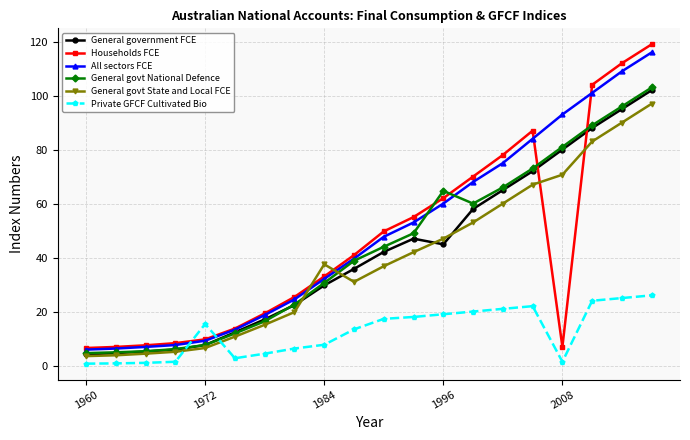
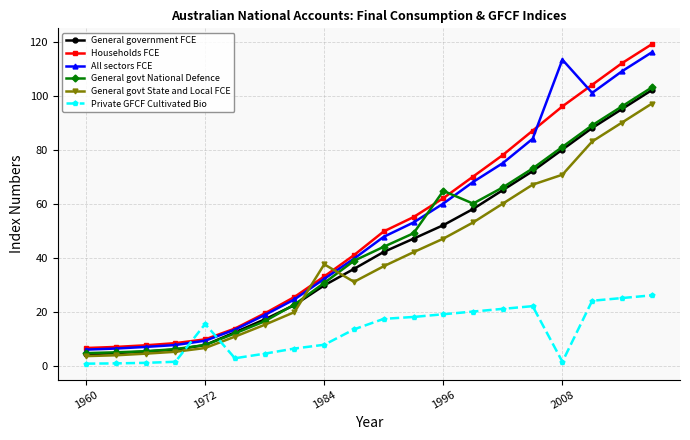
  {
    "General government FCE": {
-     "1996": 45,
+     "1996": 52,
      "2008": 80
    },
    "Households FCE": {
      "1996": 62,
-     "2008": 7
+     "2008": 96
    },
    "All sectors FCE": {
      "1996": 60,
-     "2008": 93
+     "2008": 113
    },
    "General govt National Defence": {
      "1996": 65,
      "2008": 81
    },
    "General govt State and Local FCE": {
      "1972": 7,
      "1984": 38,
      "1996": 47,
      "2008": 71
    },
    "Private GFCF Cultivated Bio": {
      "1960": 1,
      "1972": 15,
      "1984": 8,
      "1996": 19,
      "2008": 1
    }
  }
